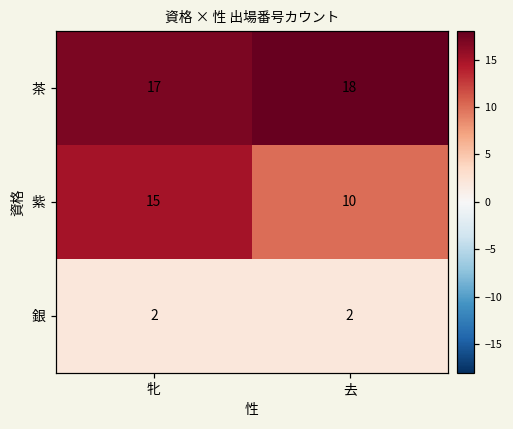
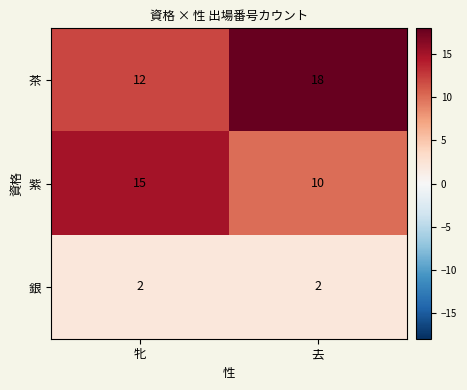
  {
    "茶": {
-     "牝": 17,
+     "牝": 12,
      "去": 18
    },
    "紫": {
      "牝": 15,
      "去": 10
    },
    "銀": {
      "牝": 2,
      "去": 2
    }
  }
